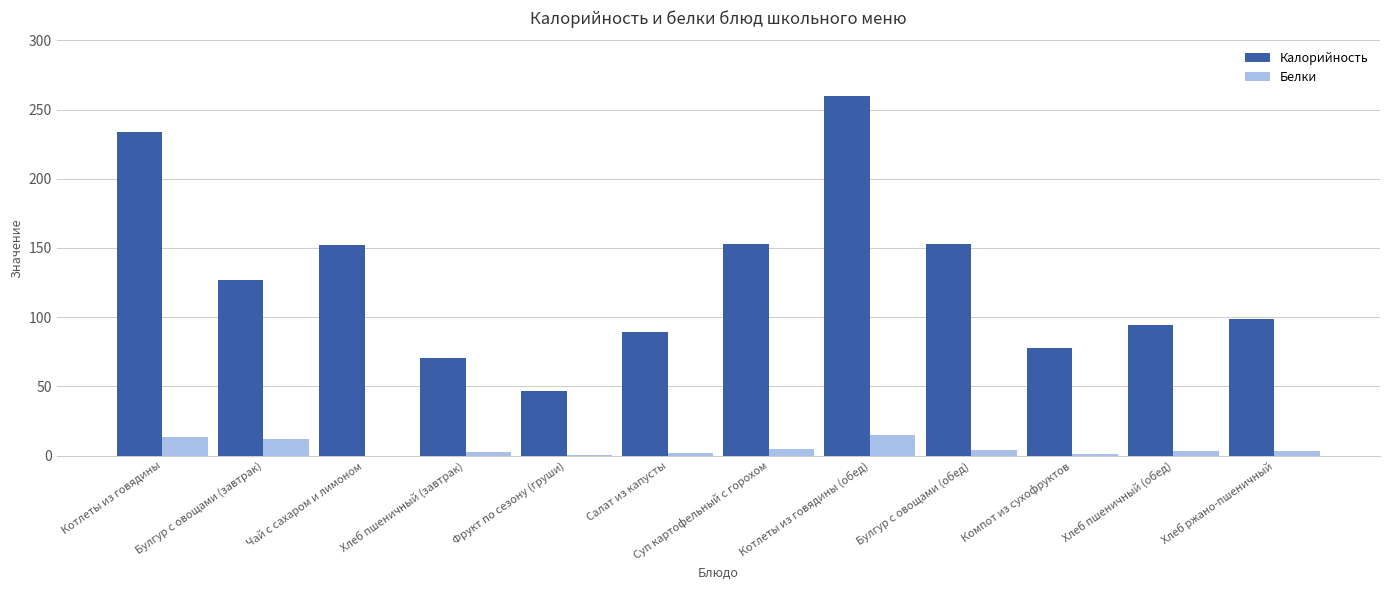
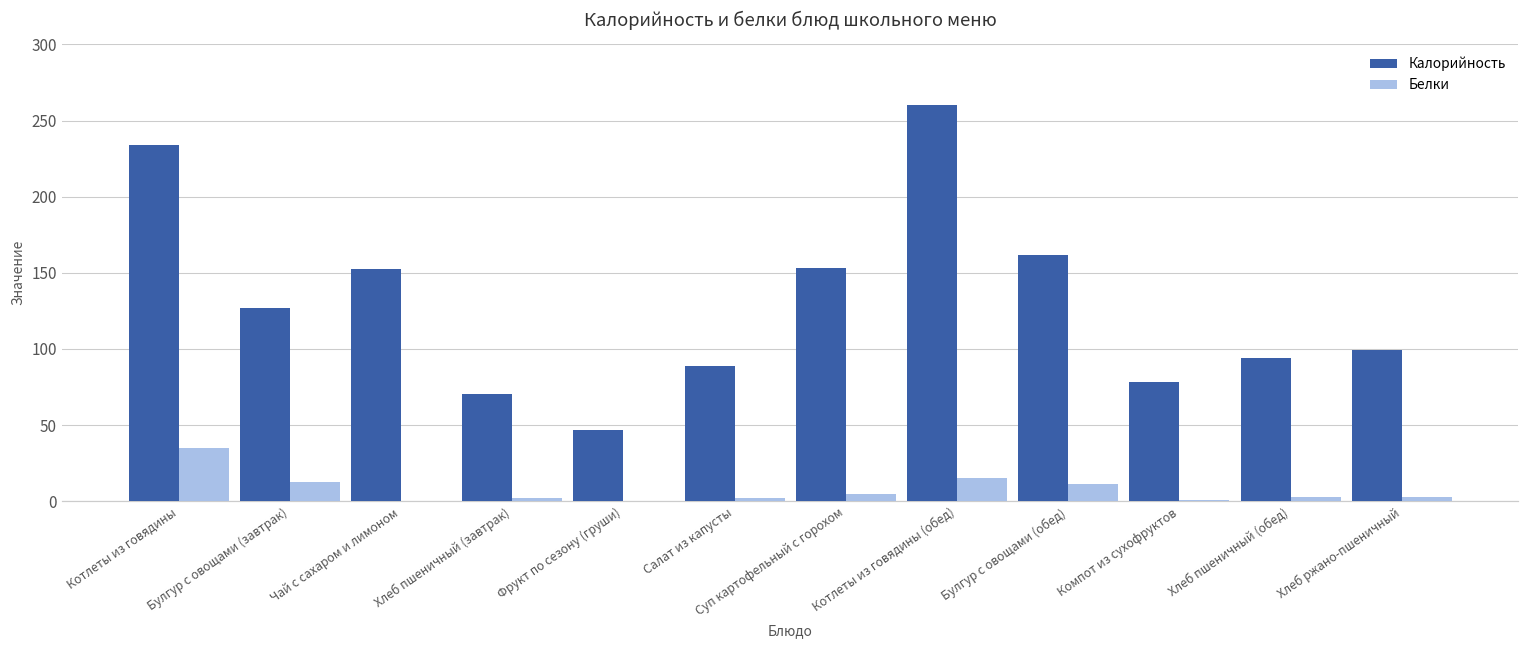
  {
    "Калорийность": {
      "Котлеты из говядины": 234,
      "Булгур с овощами (завтрак)": 127,
      "Чай с сахаром и лимоном": 152,
      "Хлеб пшеничный (завтрак)": 71,
      "Фрукт по сезону (груши)": 47,
      "Салат из капусты": 89,
      "Суп картофельный с горохом": 153,
      "Котлеты из говядины (обед)": 260,
-     "Булгур с овощами (обед)": 153,
+     "Булгур с овощами (обед)": 162,
      "Компот из сухофруктов": 78,
      "Хлеб пшеничный (обед)": 94,
      "Хлеб ржано-пшеничный": 99
    },
    "Белки": {
-     "Котлеты из говядины": 13,
+     "Котлеты из говядины": 35,
      "Булгур с овощами (завтрак)": 12,
      "Хлеб пшеничный (завтрак)": 2,
      "Салат из капусты": 2,
      "Суп картофельный с горохом": 5,
      "Котлеты из говядины (обед)": 15,
-     "Булгур с овощами (обед)": 4,
+     "Булгур с овощами (обед)": 11,
      "Хлеб пшеничный (обед)": 3,
      "Хлеб ржано-пшеничный": 3
    }
  }
